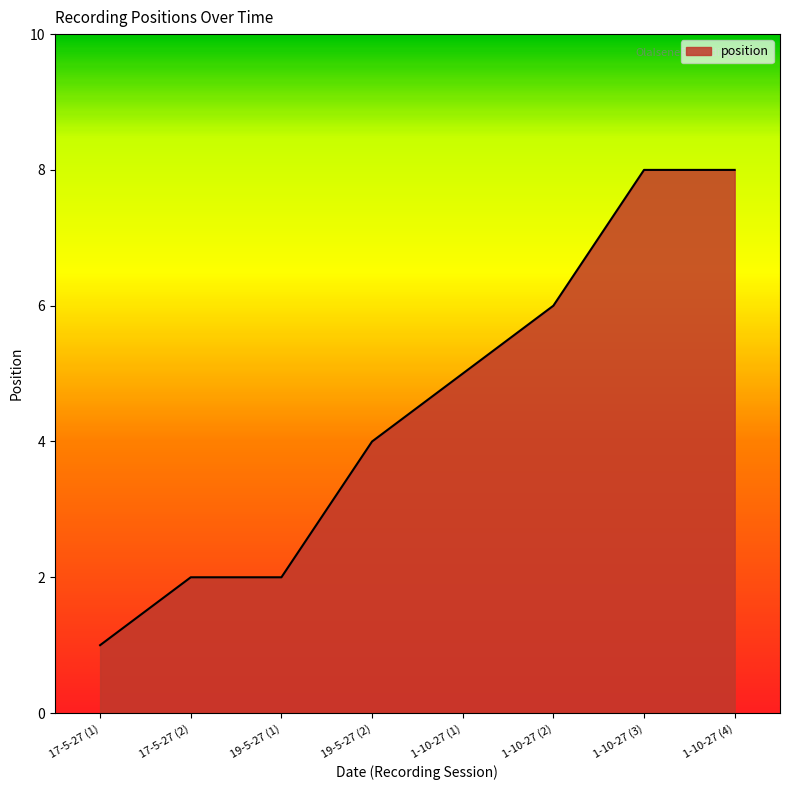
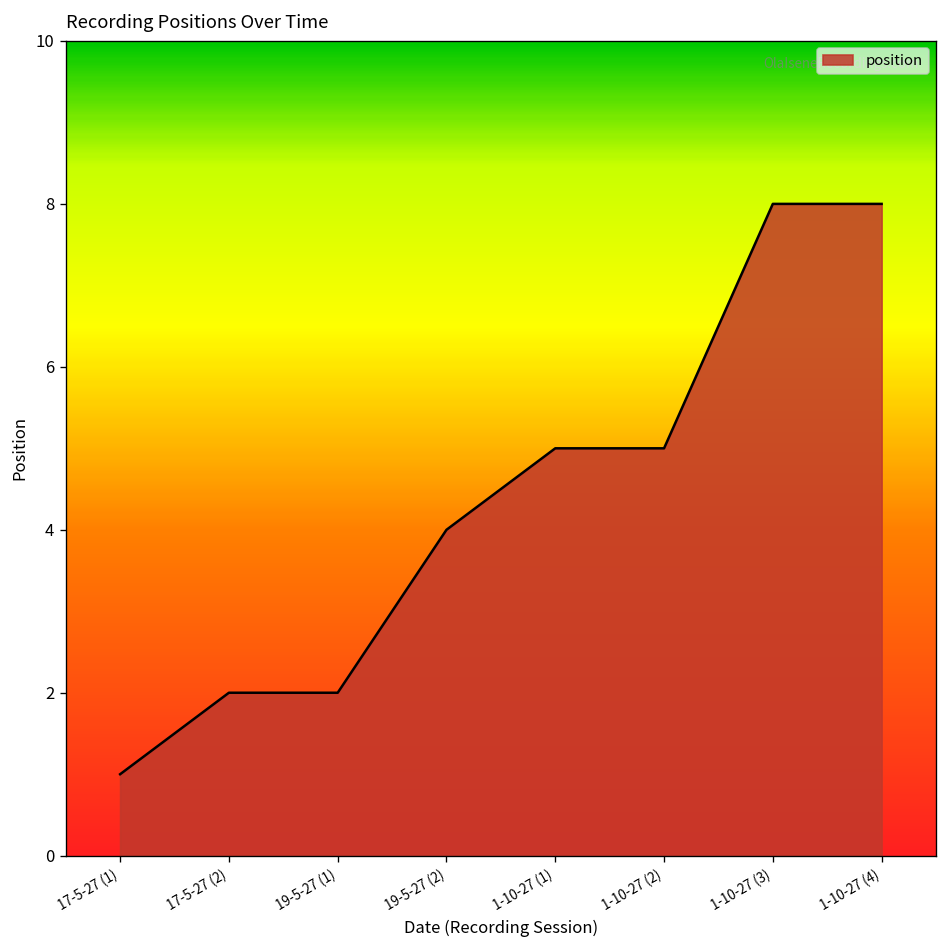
  {
    "17-5-27 (1)": 1,
    "17-5-27 (2)": 2,
    "19-5-27 (1)": 2,
    "19-5-27 (2)": 4,
    "1-10-27 (1)": 5,
-   "1-10-27 (2)": 6,
+   "1-10-27 (2)": 5,
    "1-10-27 (3)": 8,
    "1-10-27 (4)": 8
  }
